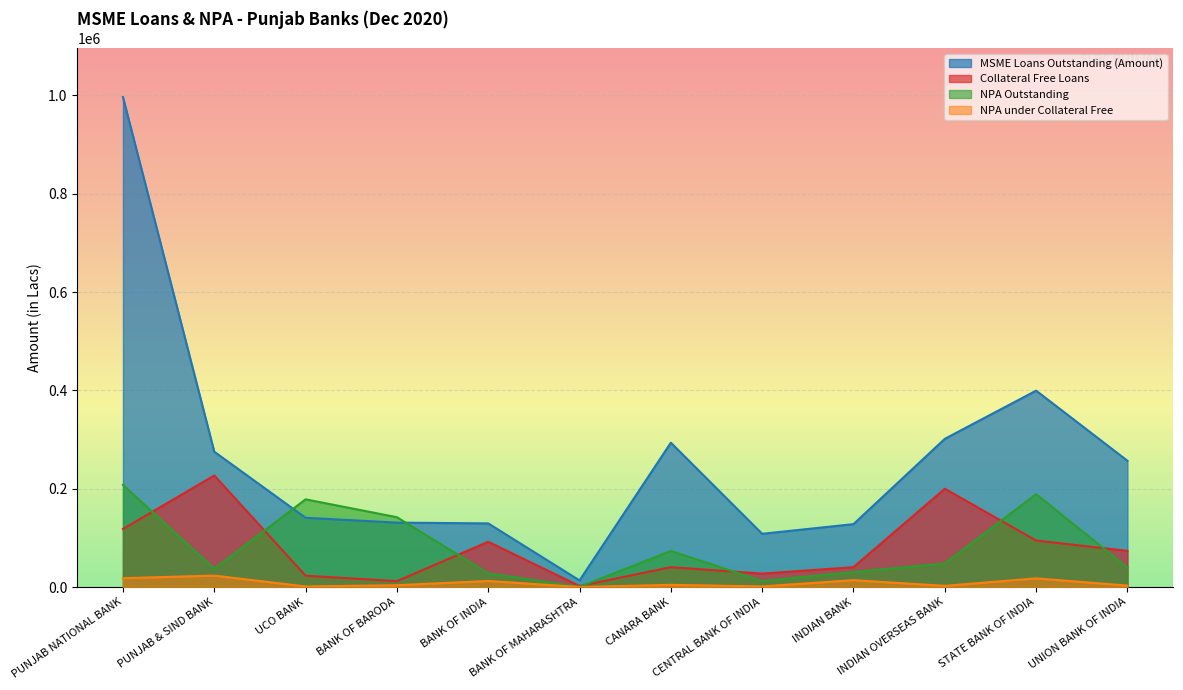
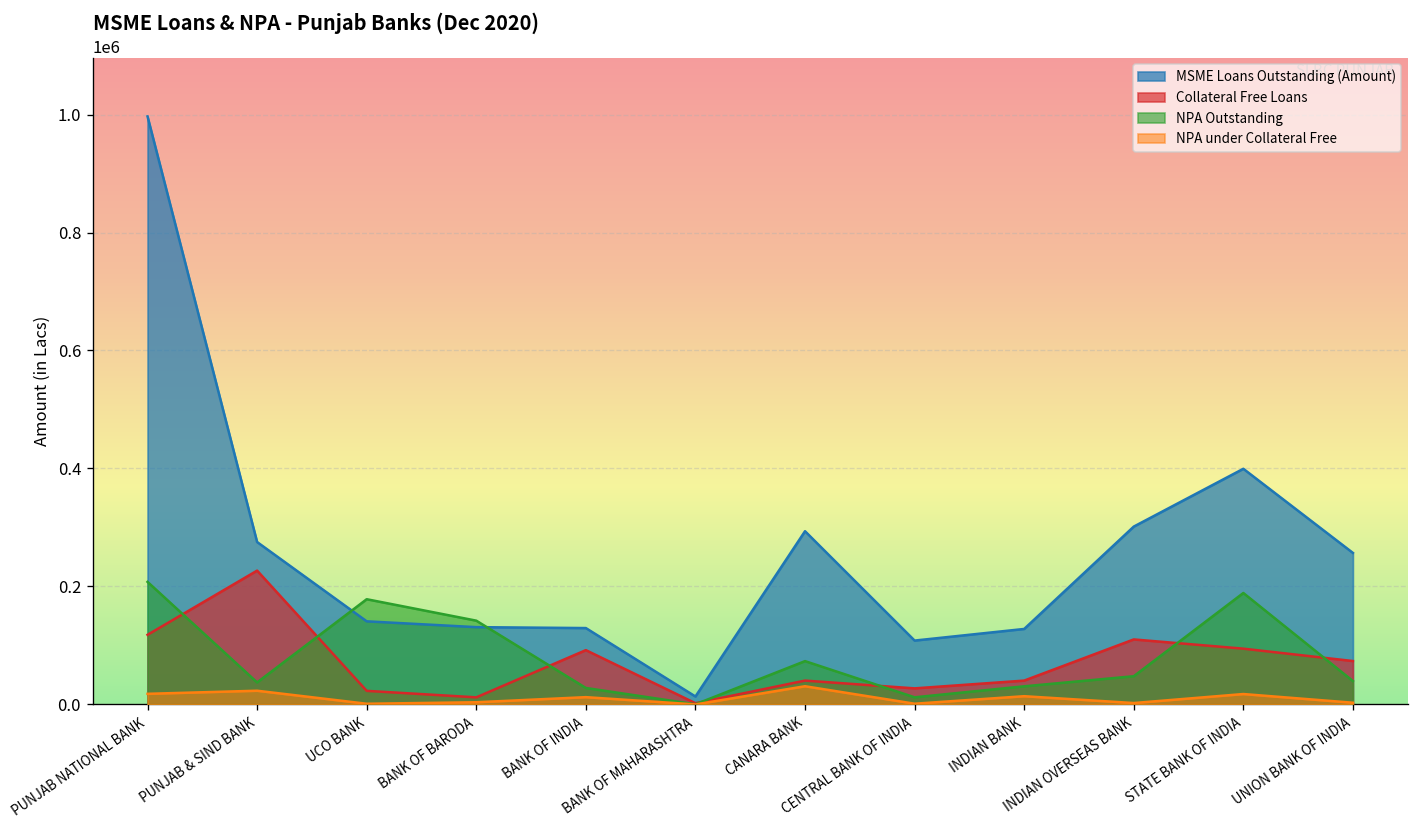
  {
    "MSME Loans Outstanding (Amount)": {
      "PUNJAB NATIONAL BANK": 1000000,
      "PUNJAB & SIND BANK": 280000,
      "UCO BANK": 140000,
      "BANK OF BARODA": 130000,
      "BANK OF INDIA": 130000,
      "BANK OF MAHARASHTRA": 10000,
      "CANARA BANK": 290000,
      "CENTRAL BANK OF INDIA": 110000,
      "INDIAN BANK": 130000,
      "INDIAN OVERSEAS BANK": 300000,
      "STATE BANK OF INDIA": 400000,
      "UNION BANK OF INDIA": 260000
    },
    "Collateral Free Loans": {
      "PUNJAB NATIONAL BANK": 120000,
      "PUNJAB & SIND BANK": 230000,
      "UCO BANK": 20000,
      "BANK OF BARODA": 10000,
      "BANK OF INDIA": 90000,
      "CANARA BANK": 40000,
      "CENTRAL BANK OF INDIA": 30000,
      "INDIAN BANK": 40000,
-     "INDIAN OVERSEAS BANK": 200000,
+     "INDIAN OVERSEAS BANK": 110000,
      "STATE BANK OF INDIA": 90000,
      "UNION BANK OF INDIA": 70000
    },
    "NPA Outstanding": {
      "PUNJAB NATIONAL BANK": 210000,
      "PUNJAB & SIND BANK": 40000,
      "UCO BANK": 180000,
      "BANK OF BARODA": 140000,
      "BANK OF INDIA": 30000,
      "CANARA BANK": 70000,
      "CENTRAL BANK OF INDIA": 10000,
      "INDIAN BANK": 30000,
      "INDIAN OVERSEAS BANK": 50000,
      "STATE BANK OF INDIA": 190000,
      "UNION BANK OF INDIA": 40000
    },
    "NPA under Collateral Free": {
      "PUNJAB NATIONAL BANK": 20000,
      "PUNJAB & SIND BANK": 20000,
      "UCO BANK": 0,
      "BANK OF BARODA": 0,
      "BANK OF INDIA": 10000,
-     "CANARA BANK": 0,
+     "CANARA BANK": 30000,
      "CENTRAL BANK OF INDIA": 0,
      "INDIAN BANK": 10000,
      "INDIAN OVERSEAS BANK": 0,
      "STATE BANK OF INDIA": 20000,
      "UNION BANK OF INDIA": 0
    }
  }
